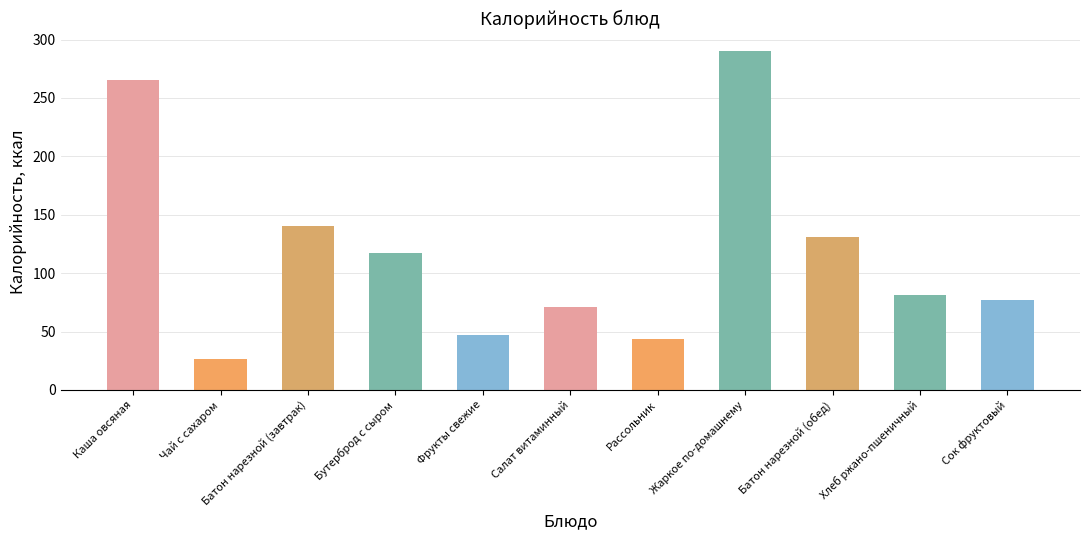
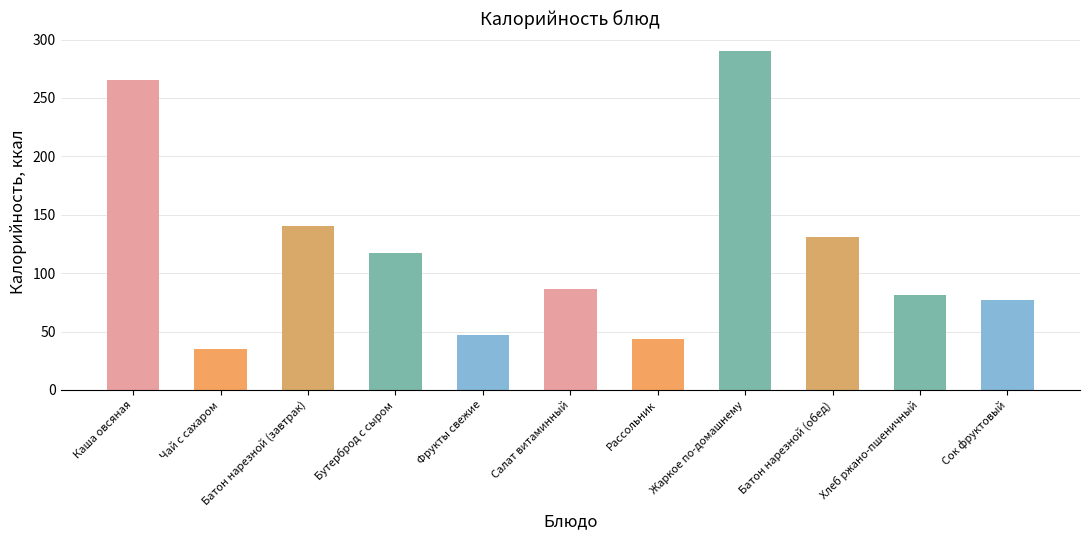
  {
    "Каша овсяная": 265,
-   "Чай с сахаром": 26,
+   "Чай с сахаром": 35,
    "Батон нарезной (завтрак)": 141,
    "Бутерброд с сыром": 117,
    "Фрукты свежие": 47,
-   "Салат витаминный": 71,
+   "Салат витаминный": 87,
    "Рассольник": 44,
    "Жаркое по-домашнему": 291,
    "Батон нарезной (обед)": 131,
    "Хлеб ржано-пшеничный": 82,
    "Сок фруктовый": 77
  }
